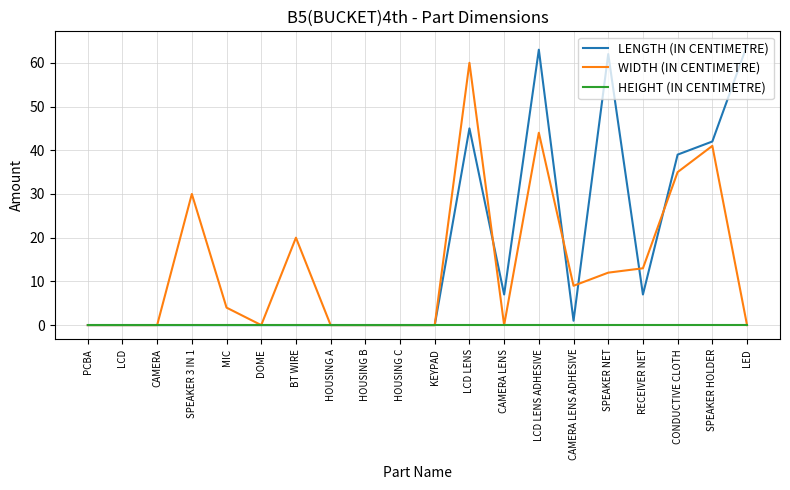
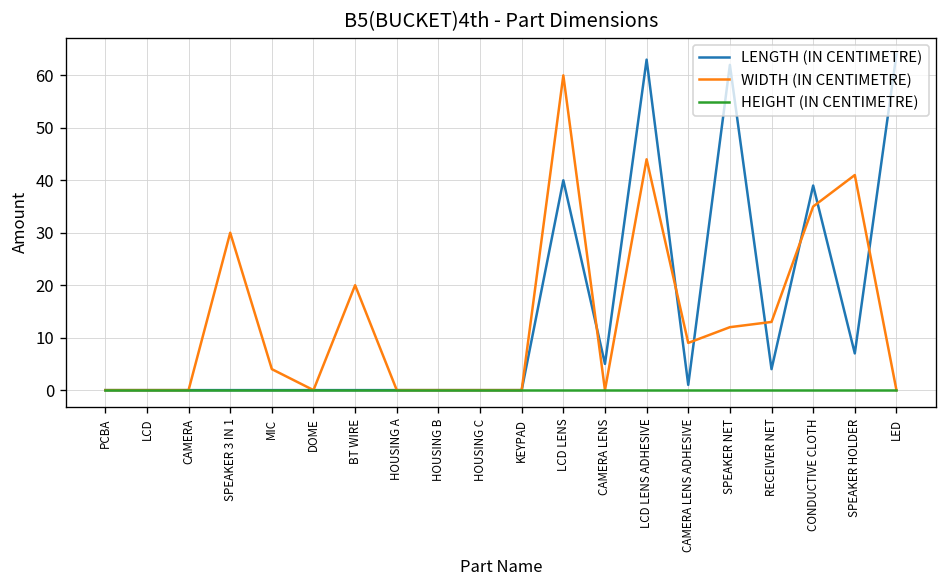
  {
    "LENGTH (IN CENTIMETRE)": {
-     "LCD LENS": 45,
-     "CAMERA LENS": 7,
+     "LCD LENS": 40,
+     "CAMERA LENS": 5,
      "LCD LENS ADHESIVE": 63,
      "CAMERA LENS ADHESIVE": 1,
-     "RECEIVER NET": 7,
+     "RECEIVER NET": 4,
      "CONDUCTIVE CLOTH": 39,
-     "SPEAKER HOLDER": 42
+     "SPEAKER HOLDER": 7
    },
    "WIDTH (IN CENTIMETRE)": {
      "SPEAKER 3 IN 1": 30,
      "MIC": 4,
      "BT WIRE": 20,
      "LCD LENS": 60,
      "LCD LENS ADHESIVE": 44,
      "CAMERA LENS ADHESIVE": 9,
      "SPEAKER NET": 12,
      "RECEIVER NET": 13,
      "CONDUCTIVE CLOTH": 35,
      "SPEAKER HOLDER": 41
    },
    "HEIGHT (IN CENTIMETRE)": {
      "LCD LENS": 0,
      "LCD LENS ADHESIVE": 0,
      "CAMERA LENS ADHESIVE": 0,
      "SPEAKER NET": 0,
      "RECEIVER NET": 0,
      "CONDUCTIVE CLOTH": 0,
      "SPEAKER HOLDER": 0
    }
  }
